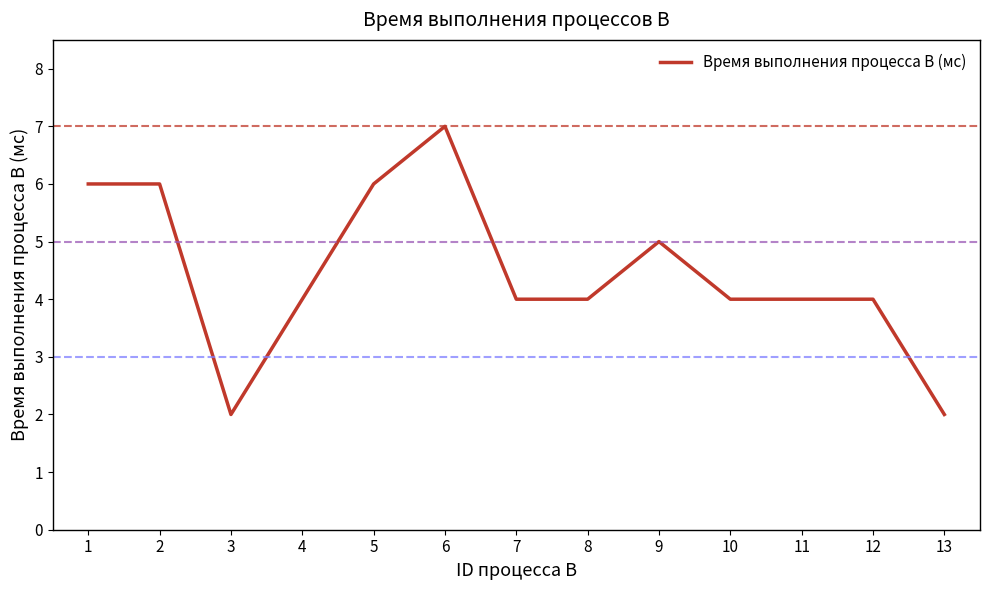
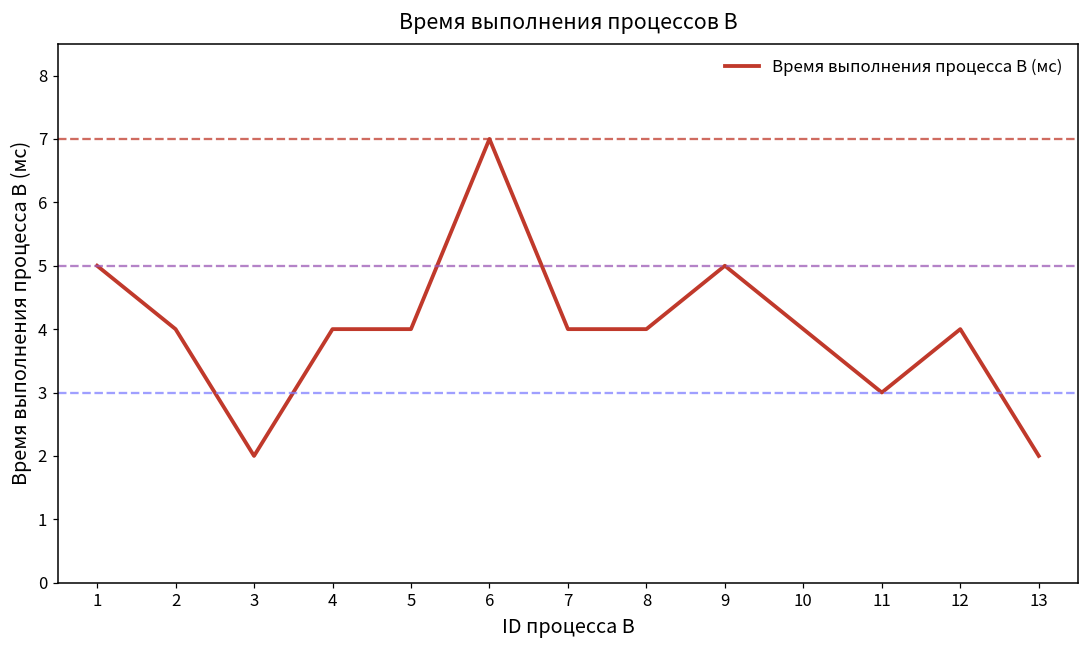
  {
-   "1": 6,
-   "2": 6,
+   "1": 5,
+   "2": 4,
    "3": 2,
    "4": 4,
-   "5": 6,
+   "5": 4,
    "6": 7,
    "7": 4,
    "8": 4,
    "9": 5,
    "10": 4,
-   "11": 4,
+   "11": 3,
    "12": 4,
    "13": 2
  }
